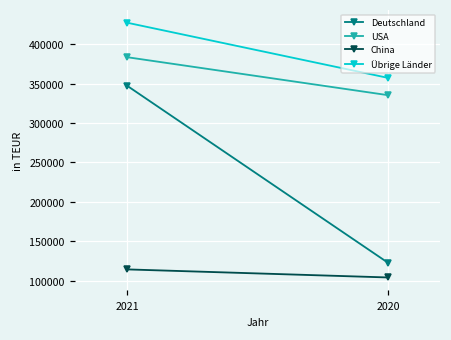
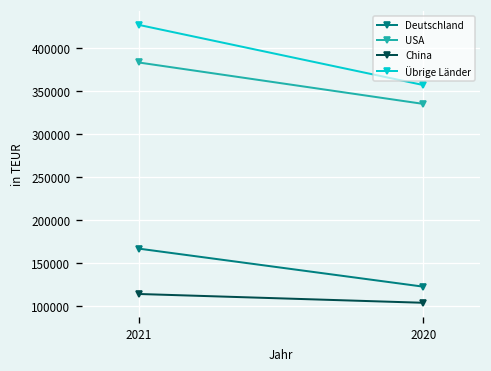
  {
    "Deutschland": {
-     "2021": 350000,
+     "2021": 170000,
      "2020": 120000
    },
    "China": {
      "2021": 110000,
      "2020": 100000
    }
  }
